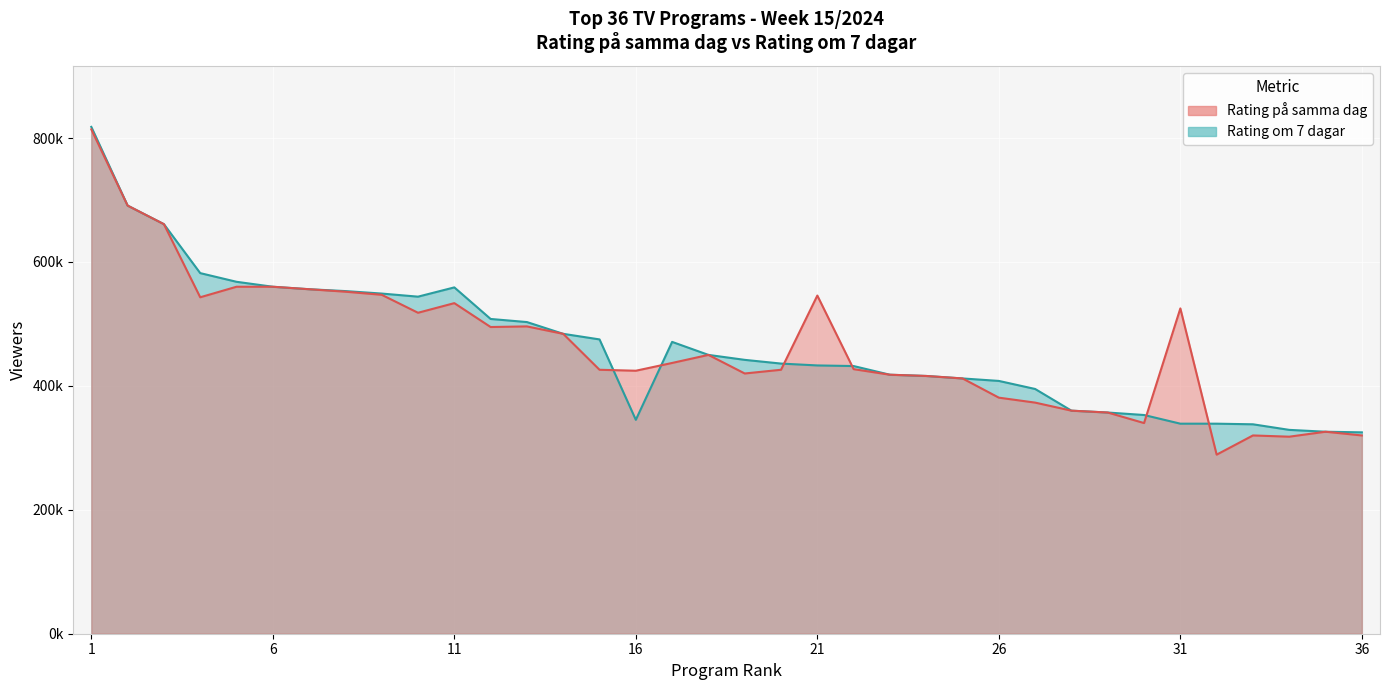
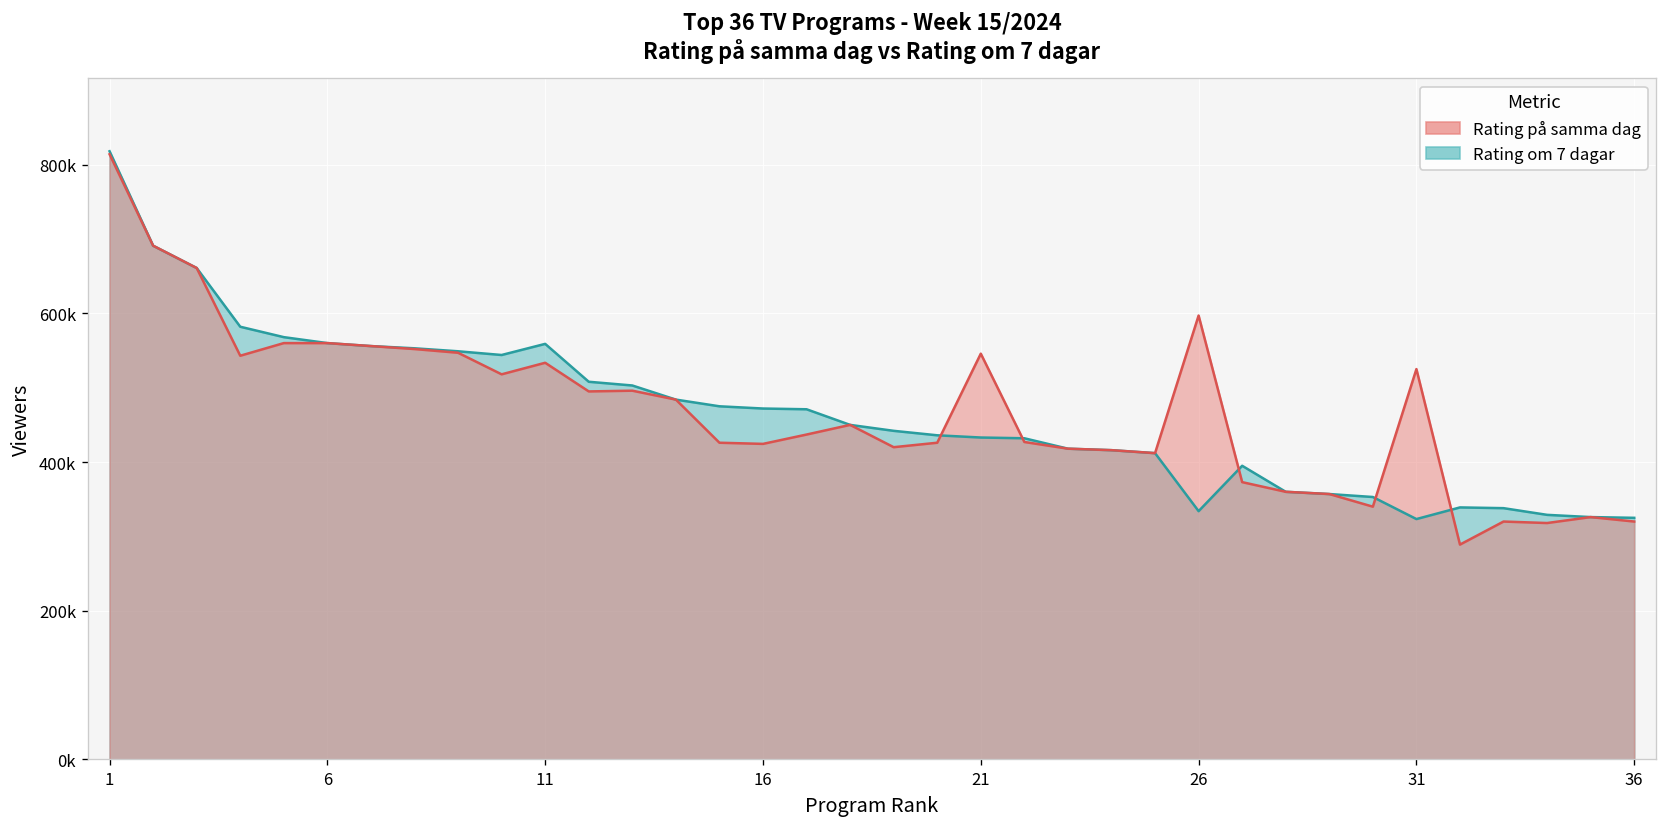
  {
    "Rating om 7 dagar": {
      "11": 560000,
-     "16": 350000,
+     "16": 470000,
      "21": 430000,
-     "26": 410000,
-     "31": 340000,
+     "26": 330000,
+     "31": 320000,
      "36": 330000
    },
    "Rating på samma dag": {
      "11": 530000,
      "16": 420000,
      "21": 550000,
-     "26": 380000,
+     "26": 600000,
      "31": 530000,
      "36": 320000
    }
  }
